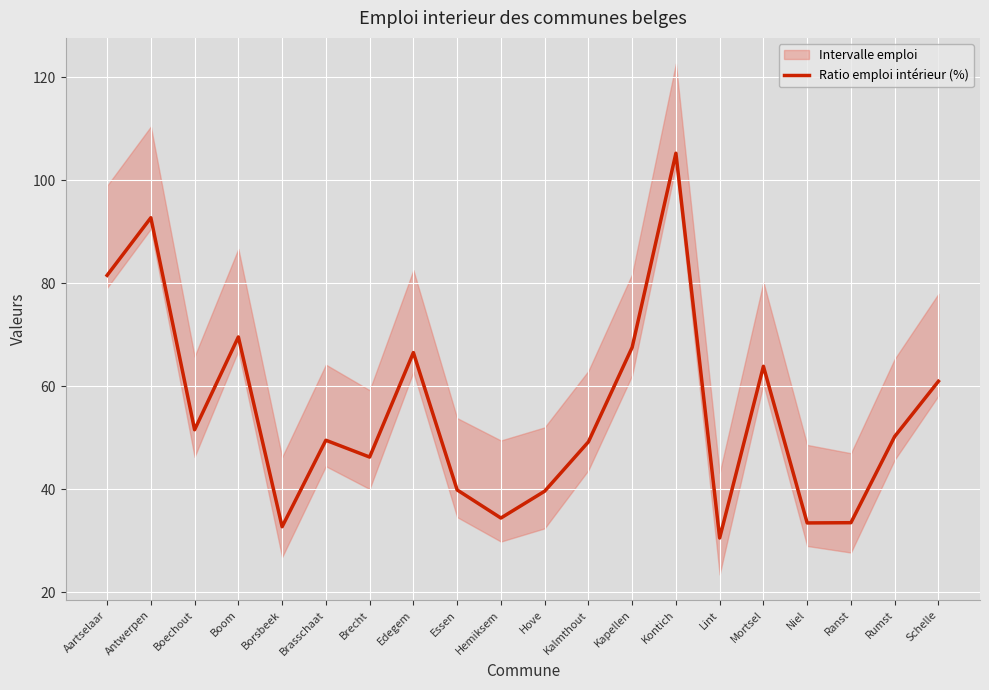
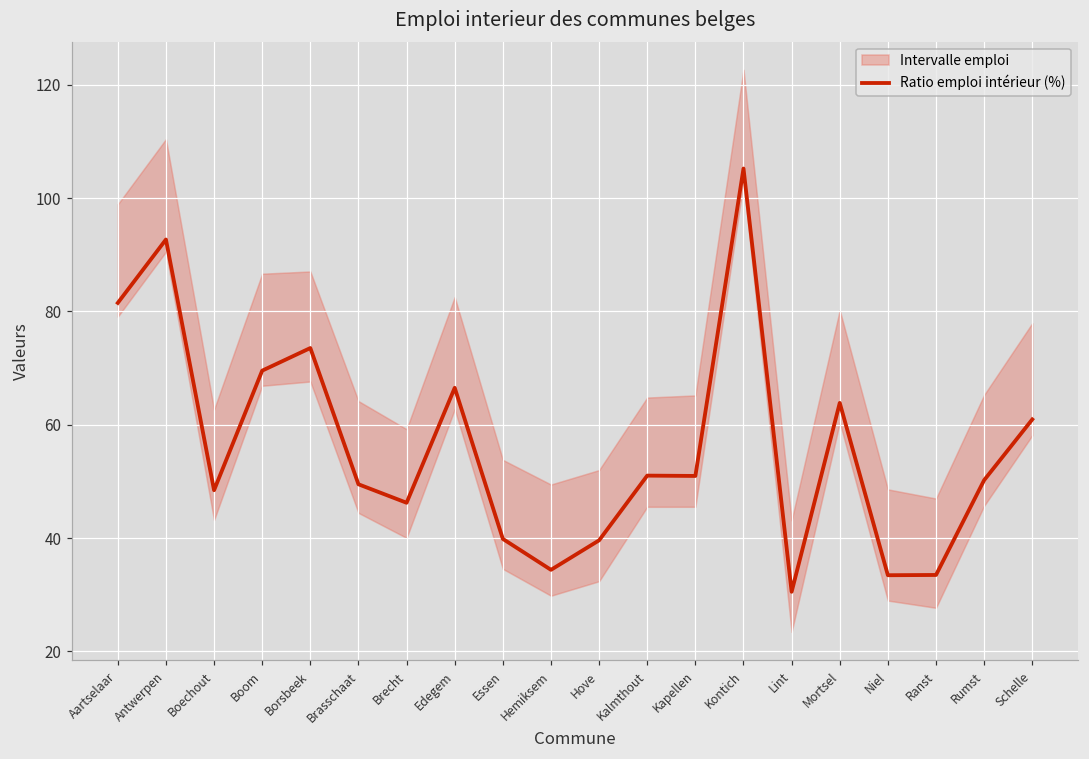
  {
    "Ratio emploi intérieur (%)": {
      "Aartselaar": 82,
      "Antwerpen": 93,
-     "Boechout": 52,
+     "Boechout": 48,
      "Boom": 70,
-     "Borsbeek": 33,
+     "Borsbeek": 74,
      "Brasschaat": 49,
      "Brecht": 46,
      "Edegem": 67,
      "Essen": 40,
      "Hemiksem": 34,
      "Hove": 40,
-     "Kalmthout": 49,
-     "Kapellen": 68,
+     "Kalmthout": 51,
+     "Kapellen": 51,
      "Kontich": 105,
      "Lint": 31,
      "Mortsel": 64,
      "Niel": 33,
      "Ranst": 33,
      "Rumst": 50,
      "Schelle": 61
    }
  }
